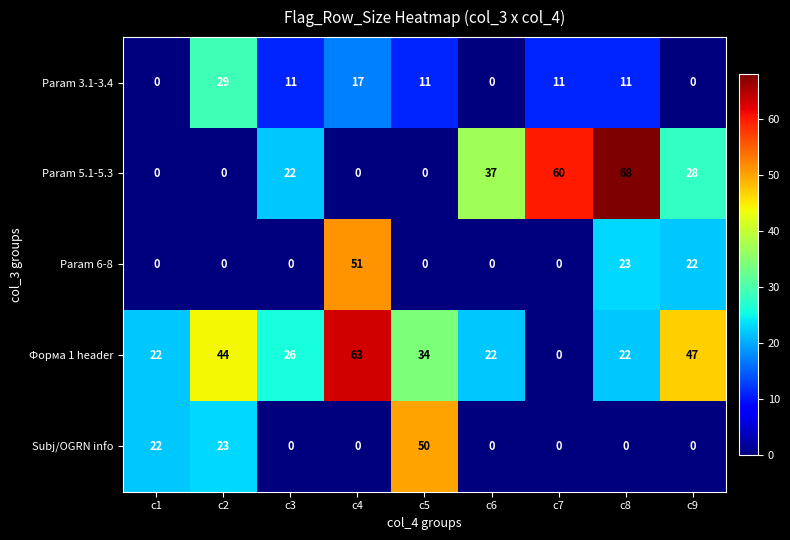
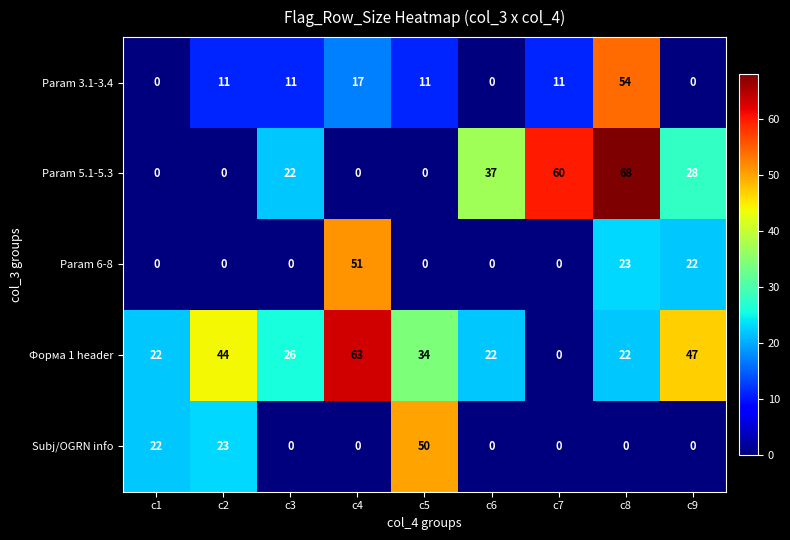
  {
    "Param 3.1-3.4": {
      "c1": 0,
-     "c2": 29,
+     "c2": 11,
      "c3": 11,
      "c4": 17,
      "c5": 11,
      "c6": 0,
      "c7": 11,
-     "c8": 11,
+     "c8": 54,
      "c9": 0
    },
    "Param 5.1-5.3": {
      "c1": 0,
      "c2": 0,
      "c3": 22,
      "c4": 0,
      "c5": 0,
      "c6": 37,
      "c7": 60,
      "c8": 68,
      "c9": 28
    },
    "Param 6-8": {
      "c1": 0,
      "c2": 0,
      "c3": 0,
      "c4": 51,
      "c5": 0,
      "c6": 0,
      "c7": 0,
      "c8": 23,
      "c9": 22
    },
    "Форма 1 header": {
      "c1": 22,
      "c2": 44,
      "c3": 26,
      "c4": 63,
      "c5": 34,
      "c6": 22,
      "c7": 0,
      "c8": 22,
      "c9": 47
    },
    "Subj/OGRN info": {
      "c1": 22,
      "c2": 23,
      "c3": 0,
      "c4": 0,
      "c5": 50,
      "c6": 0,
      "c7": 0,
      "c8": 0,
      "c9": 0
    }
  }
